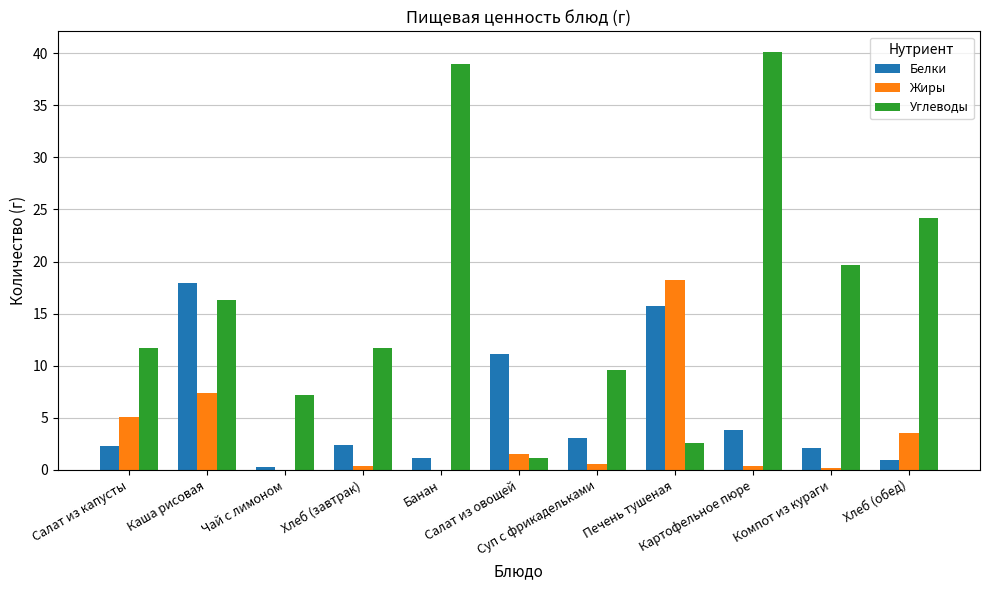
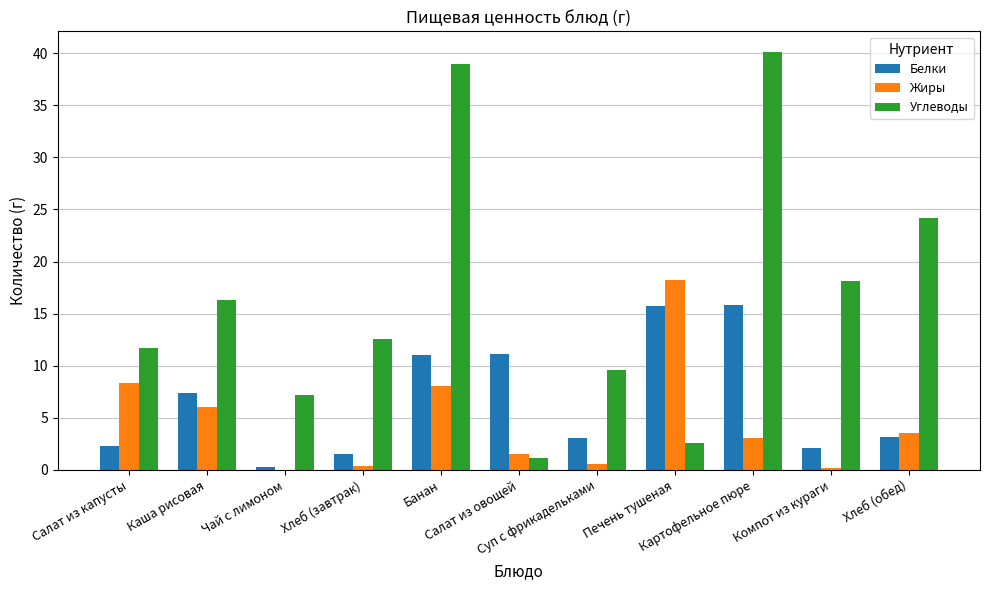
  {
    "Белки": {
      "Салат из капусты": 2.3,
-     "Каша рисовая": 18.0,
+     "Каша рисовая": 7.4,
      "Чай с лимоном": 0.3,
-     "Хлеб (завтрак)": 2.4,
-     "Банан": 1.1,
+     "Хлеб (завтрак)": 1.5,
+     "Банан": 11.0,
      "Салат из овощей": 11.1,
      "Суп с фрикадельками": 3.1,
      "Печень тушеная": 15.7,
-     "Картофельное пюре": 3.8,
+     "Картофельное пюре": 15.8,
      "Компот из кураги": 2.1,
-     "Хлеб (обед)": 0.9
+     "Хлеб (обед)": 3.2
    },
    "Жиры": {
-     "Салат из капусты": 5.1,
-     "Каша рисовая": 7.4,
+     "Салат из капусты": 8.3,
+     "Каша рисовая": 6.1,
      "Чай с лимоном": 0.0,
      "Хлеб (завтрак)": 0.4,
-     "Банан": 0.0,
+     "Банан": 8.1,
      "Салат из овощей": 1.6,
      "Суп с фрикадельками": 0.5,
      "Печень тушеная": 18.2,
-     "Картофельное пюре": 0.4,
+     "Картофельное пюре": 3.1,
      "Хлеб (обед)": 3.5
    },
    "Углеводы": {
      "Салат из капусты": 11.7,
      "Каша рисовая": 16.3,
      "Чай с лимоном": 7.2,
-     "Хлеб (завтрак)": 11.7,
+     "Хлеб (завтрак)": 12.6,
      "Банан": 39.0,
      "Салат из овощей": 1.1,
      "Суп с фрикадельками": 9.6,
      "Печень тушеная": 2.6,
      "Картофельное пюре": 40.1,
-     "Компот из кураги": 19.7,
+     "Компот из кураги": 18.2,
      "Хлеб (обед)": 24.2
    }
  }
